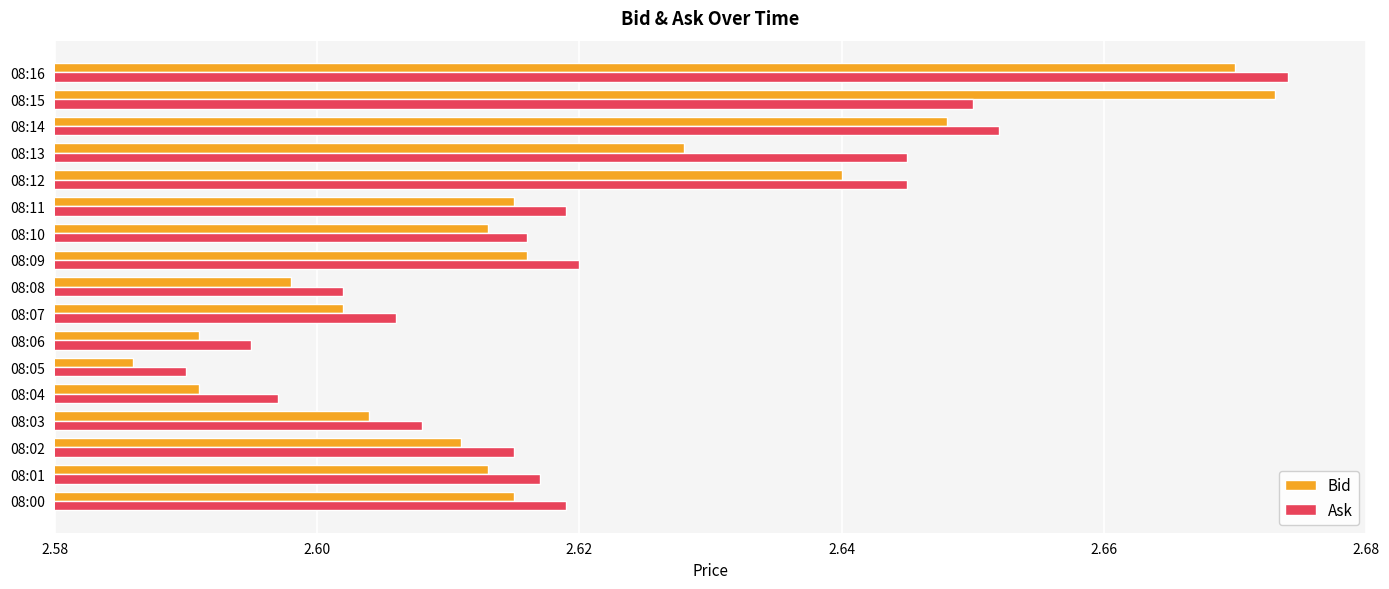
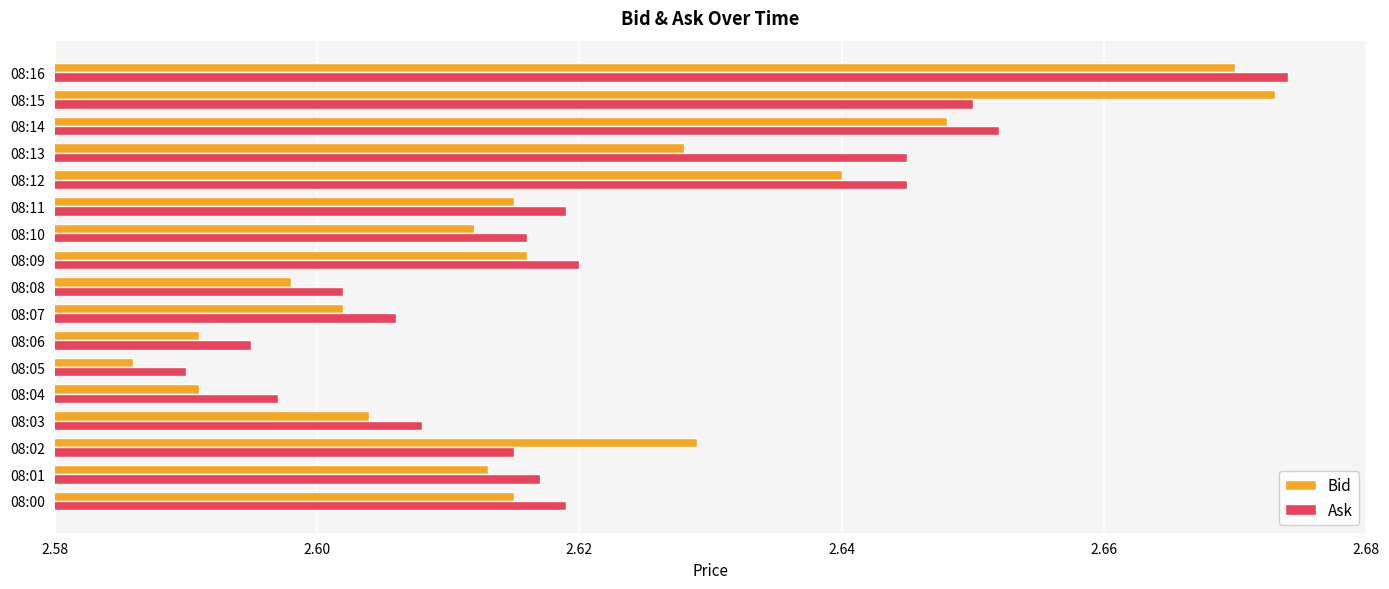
  {
    "Bid": {
      "08:16": 2.670,
      "08:15": 2.673,
      "08:14": 2.648,
      "08:13": 2.628,
      "08:12": 2.640,
      "08:11": 2.615,
-     "08:10": 2.613,
+     "08:10": 2.612,
      "08:09": 2.616,
      "08:08": 2.598,
      "08:07": 2.602,
      "08:06": 2.591,
      "08:05": 2.586,
      "08:04": 2.591,
      "08:03": 2.604,
-     "08:02": 2.611,
+     "08:02": 2.629,
      "08:01": 2.613,
      "08:00": 2.615
    },
    "Ask": {
      "08:16": 2.674,
      "08:15": 2.650,
      "08:14": 2.652,
      "08:13": 2.645,
      "08:12": 2.645,
      "08:11": 2.619,
      "08:10": 2.616,
      "08:09": 2.620,
      "08:08": 2.602,
      "08:07": 2.606,
      "08:06": 2.595,
      "08:05": 2.590,
      "08:04": 2.597,
      "08:03": 2.608,
      "08:02": 2.615,
      "08:01": 2.617,
      "08:00": 2.619
    }
  }
